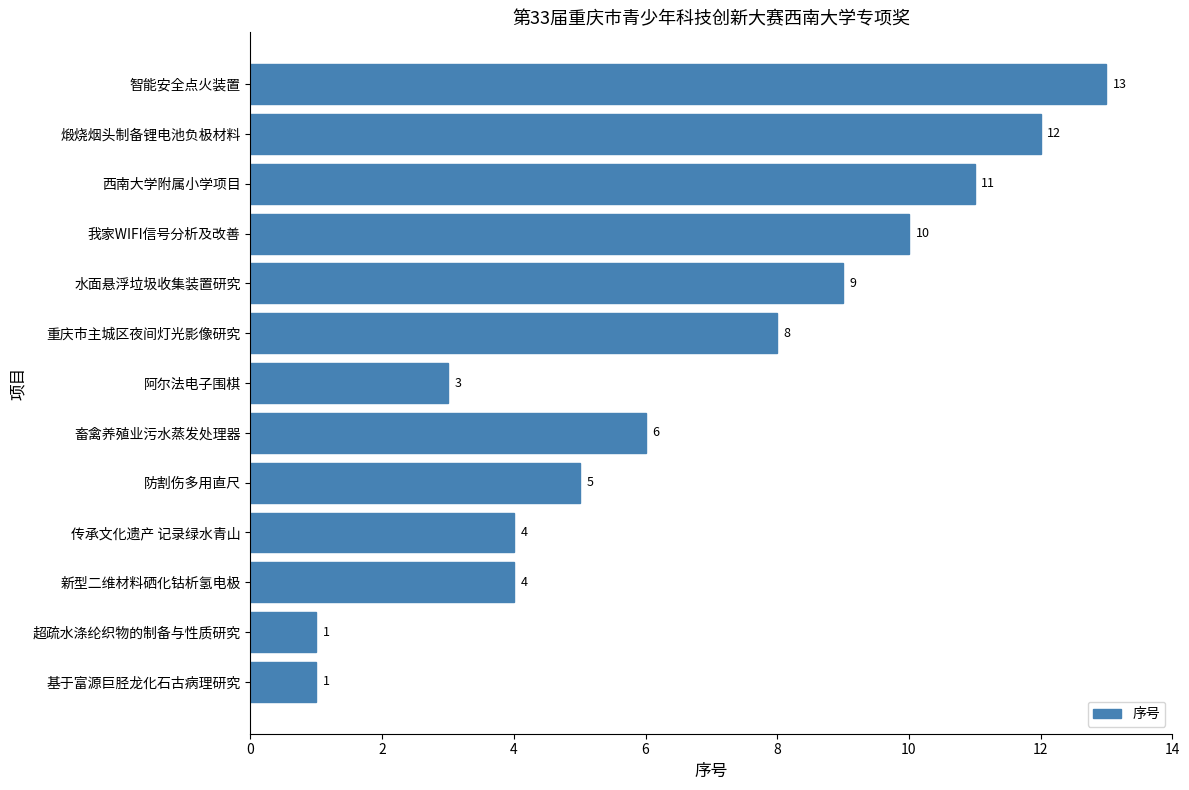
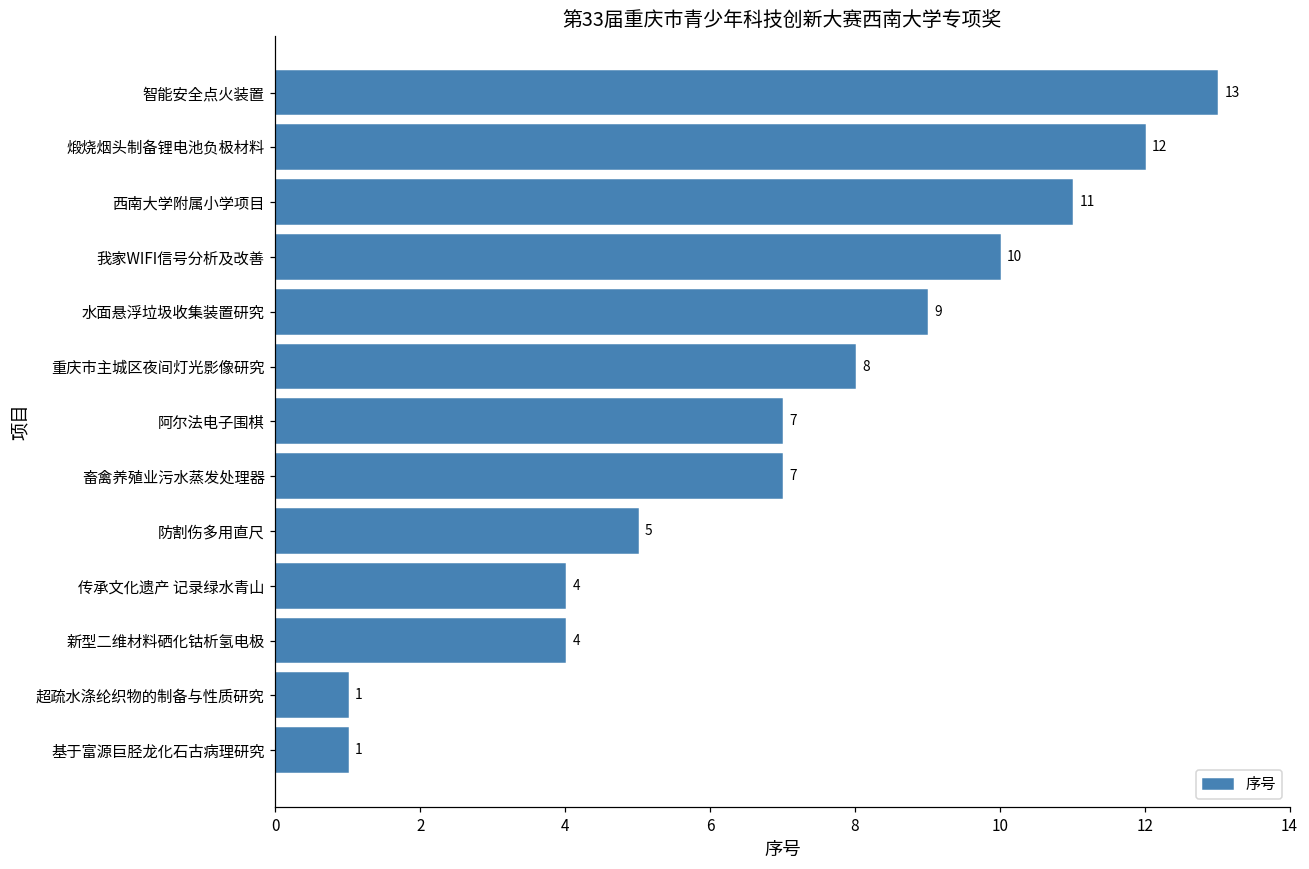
  {
    "智能安全点火装置": 13,
    "煅烧烟头制备锂电池负极材料": 12,
    "西南大学附属小学项目": 11,
    "我家WIFI信号分析及改善": 10,
    "水面悬浮垃圾收集装置研究": 9,
    "重庆市主城区夜间灯光影像研究": 8,
-   "阿尔法电子围棋": 3,
-   "畜禽养殖业污水蒸发处理器": 6,
+   "阿尔法电子围棋": 7,
+   "畜禽养殖业污水蒸发处理器": 7,
    "防割伤多用直尺": 5,
    "传承文化遗产 记录绿水青山": 4,
    "新型二维材料硒化钴析氢电极": 4,
    "超疏水涤纶织物的制备与性质研究": 1,
    "基于富源巨胫龙化石古病理研究": 1
  }
